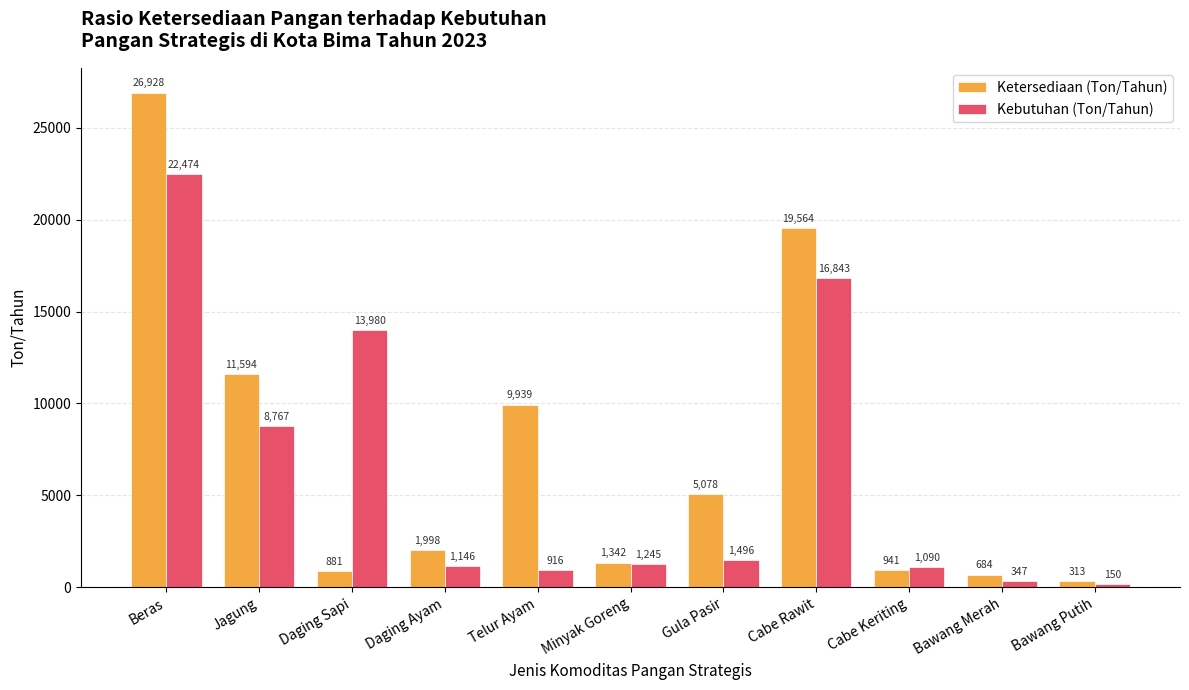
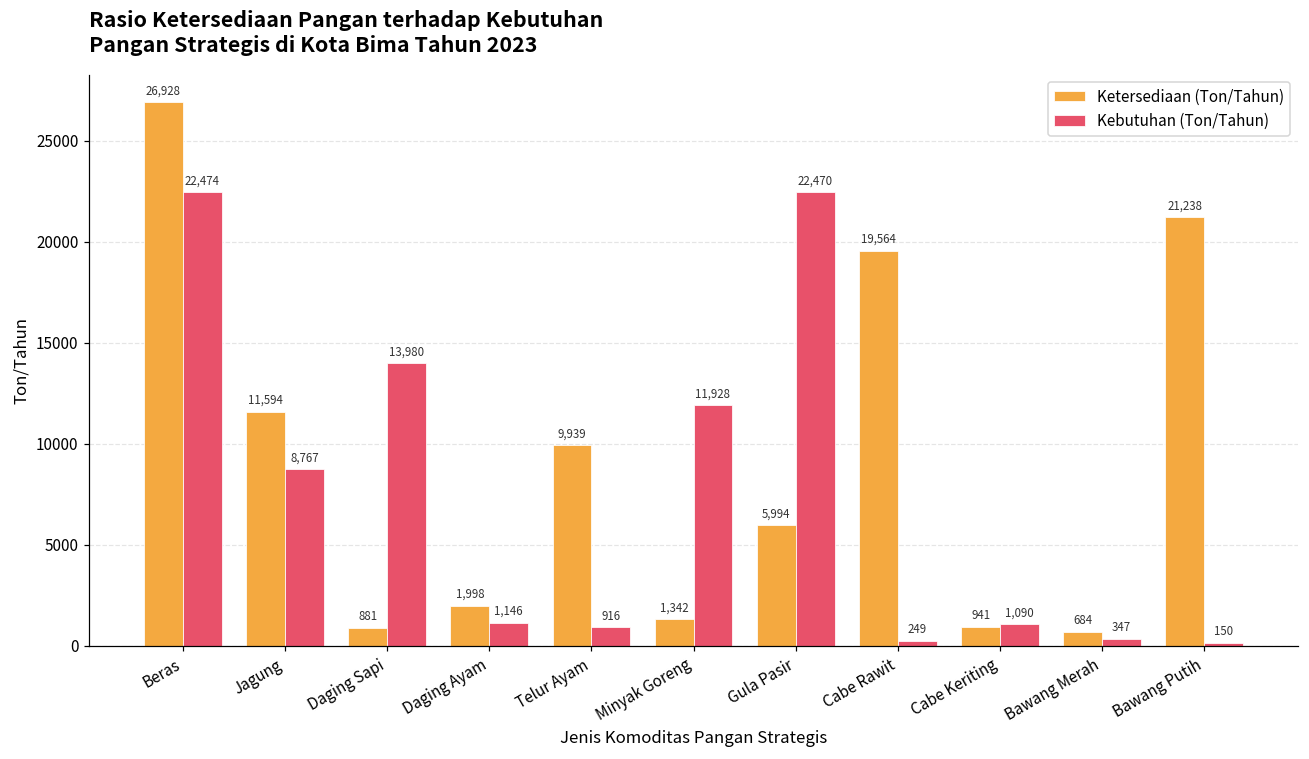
  {
    "Ketersediaan (Ton/Tahun)": {
      "Beras": "26,928",
      "Jagung": "11,594",
      "Daging Sapi": "881",
      "Daging Ayam": "1,998",
      "Telur Ayam": "9,939",
      "Minyak Goreng": "1,342",
-     "Gula Pasir": "5,078",
+     "Gula Pasir": "5,994",
      "Cabe Rawit": "19,564",
      "Cabe Keriting": "941",
      "Bawang Merah": "684",
-     "Bawang Putih": "313"
+     "Bawang Putih": "21,238"
    },
    "Kebutuhan (Ton/Tahun)": {
      "Beras": "22,474",
      "Jagung": "8,767",
      "Daging Sapi": "13,980",
      "Daging Ayam": "1,146",
      "Telur Ayam": "916",
-     "Minyak Goreng": "1,245",
-     "Gula Pasir": "1,496",
-     "Cabe Rawit": "16,843",
+     "Minyak Goreng": "11,928",
+     "Gula Pasir": "22,470",
+     "Cabe Rawit": "249",
      "Cabe Keriting": "1,090",
      "Bawang Merah": "347",
      "Bawang Putih": "150"
    }
  }
